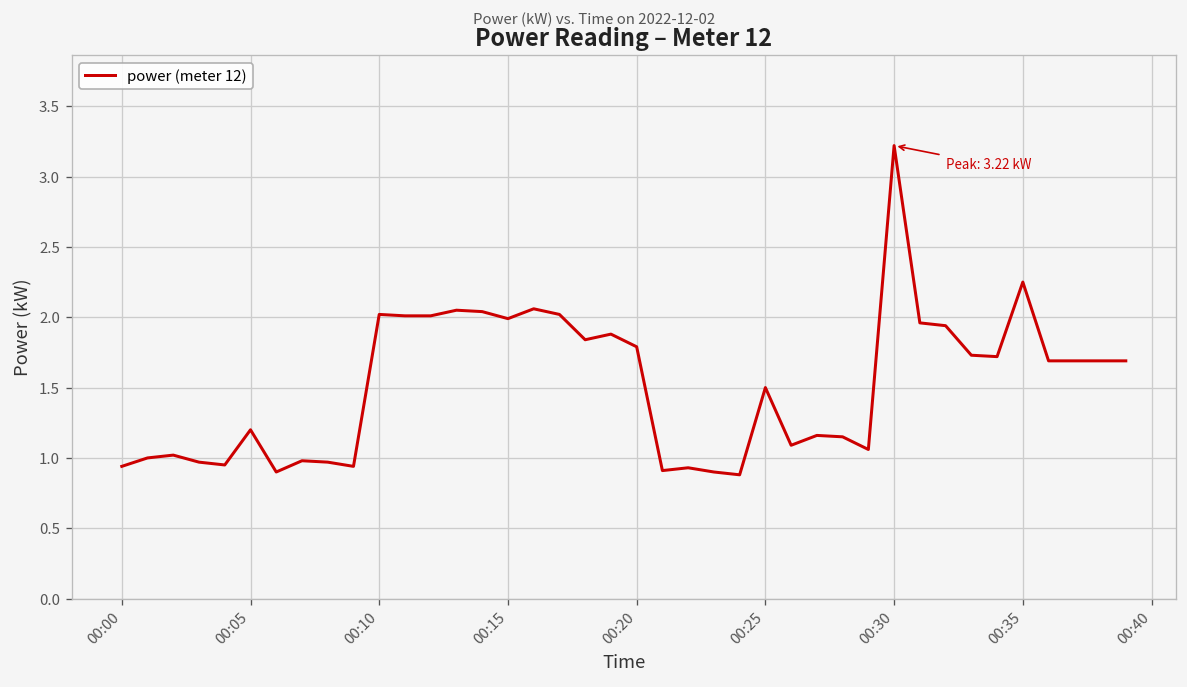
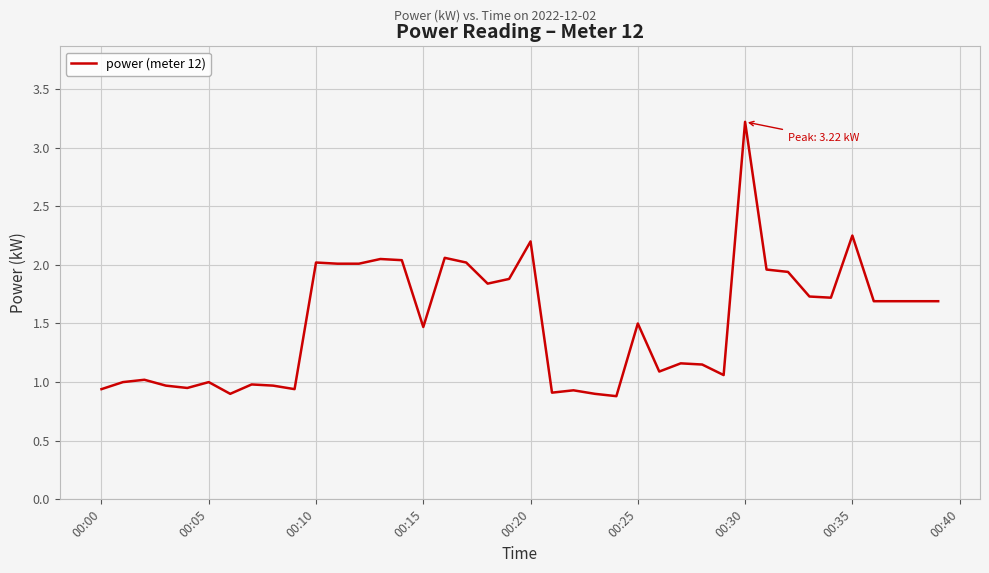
  {
    "00:00": 0.94,
-   "00:05": 1.2,
+   "00:05": 1.0,
    "00:10": 2.02,
-   "00:15": 1.99,
-   "00:20": 1.79,
+   "00:15": 1.47,
+   "00:20": 2.20,
    "00:25": 1.50,
    "00:35": 2.25
  }
